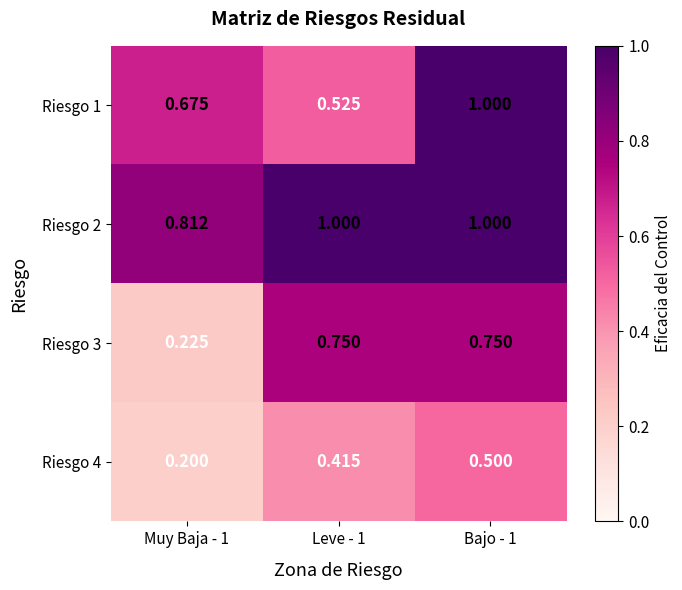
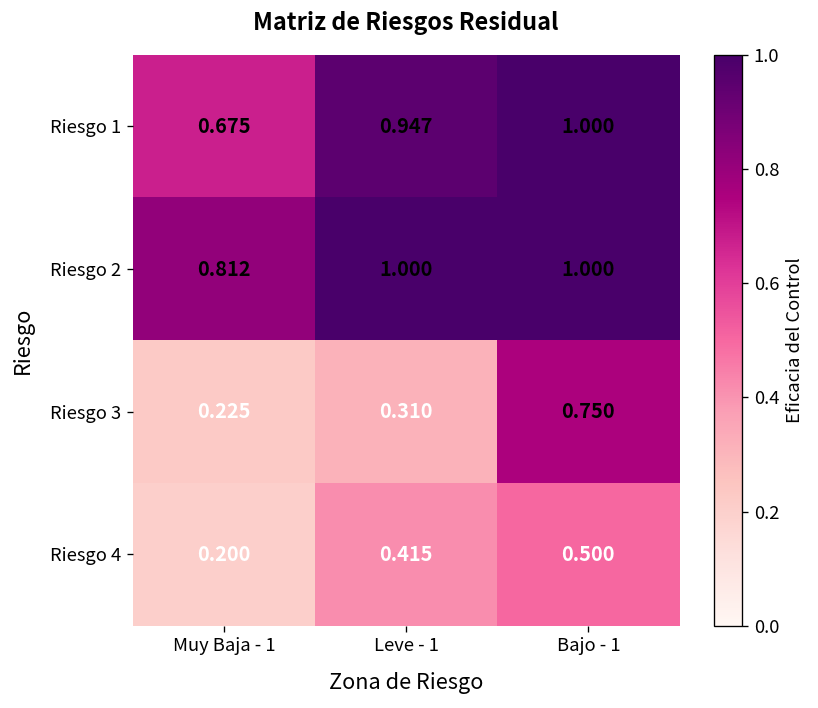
  {
    "Riesgo 1": {
      "Muy Baja - 1": 0.675,
-     "Leve - 1": 0.525,
+     "Leve - 1": 0.947,
      "Bajo - 1": 1.000
    },
    "Riesgo 2": {
      "Muy Baja - 1": 0.812,
      "Leve - 1": 1.000,
      "Bajo - 1": 1.000
    },
    "Riesgo 3": {
      "Muy Baja - 1": 0.225,
-     "Leve - 1": 0.750,
+     "Leve - 1": 0.310,
      "Bajo - 1": 0.750
    },
    "Riesgo 4": {
      "Muy Baja - 1": 0.200,
      "Leve - 1": 0.415,
      "Bajo - 1": 0.500
    }
  }
